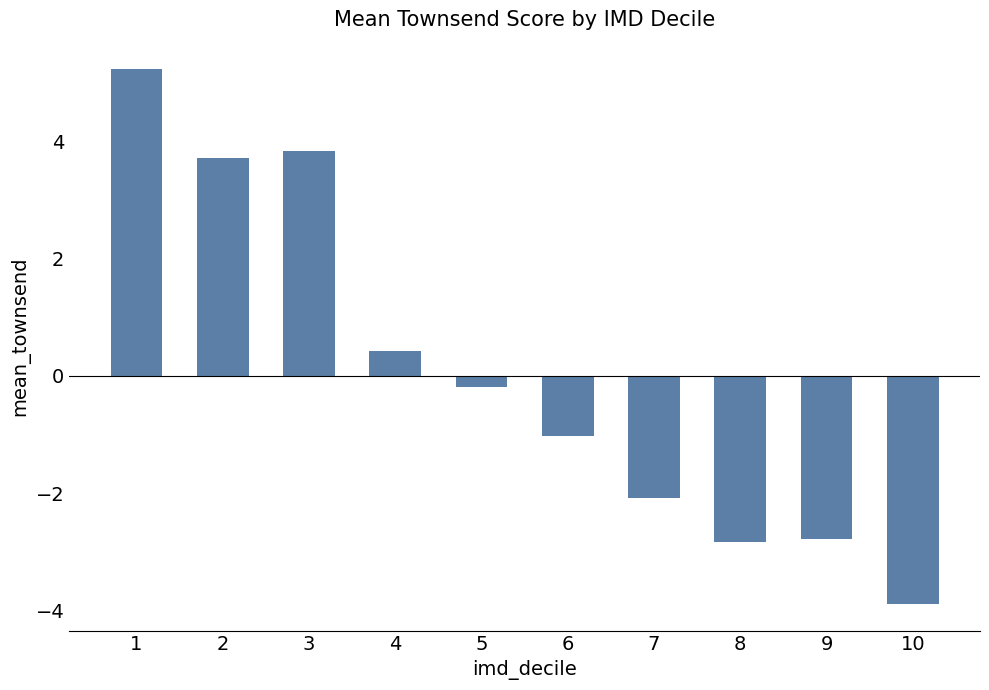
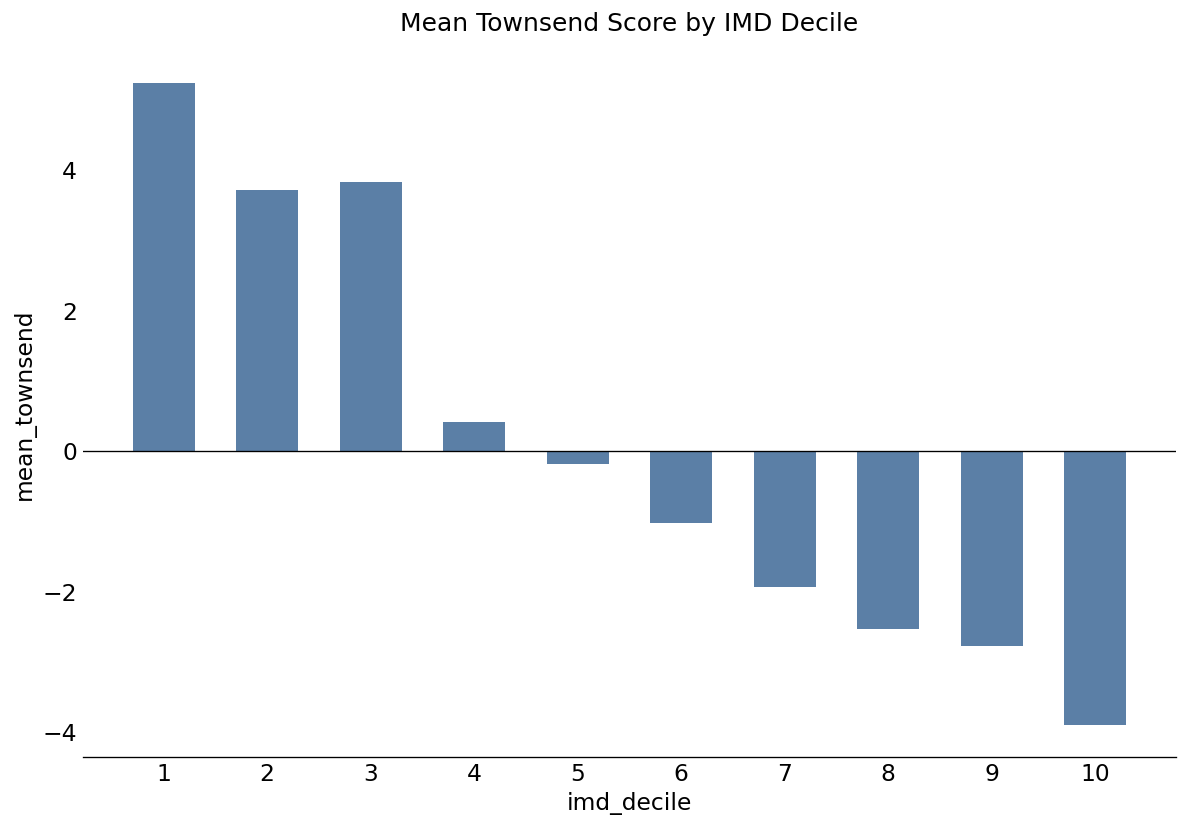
  {
    "1": 5.2,
    "2": 3.7,
    "3": 3.8,
    "4": 0.4,
    "5": -0.2,
    "6": -1.0,
-   "7": -2.1,
-   "8": -2.8,
+   "7": -1.9,
+   "8": -2.5,
    "9": -2.8,
    "10": -3.9
  }
